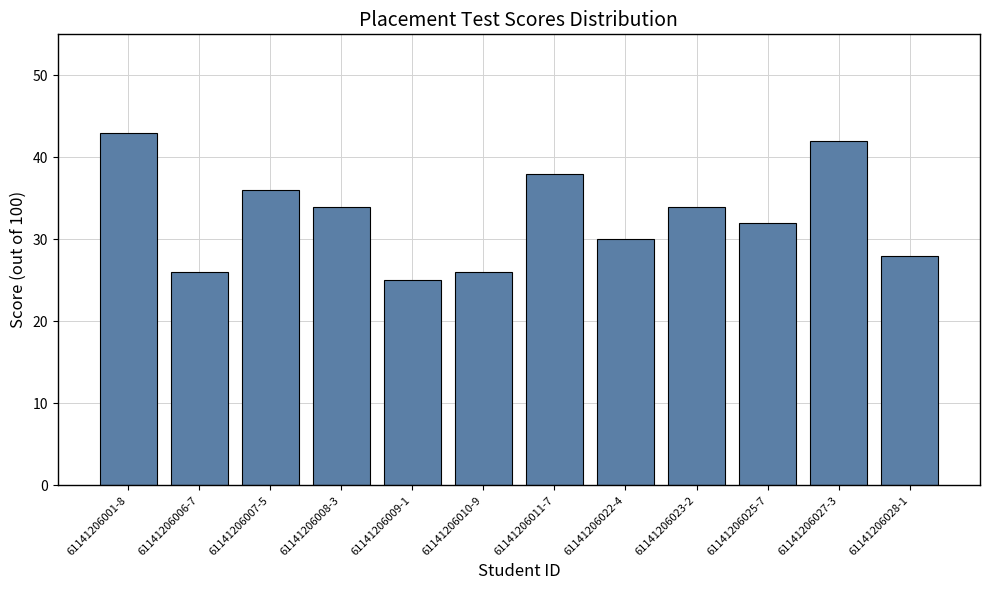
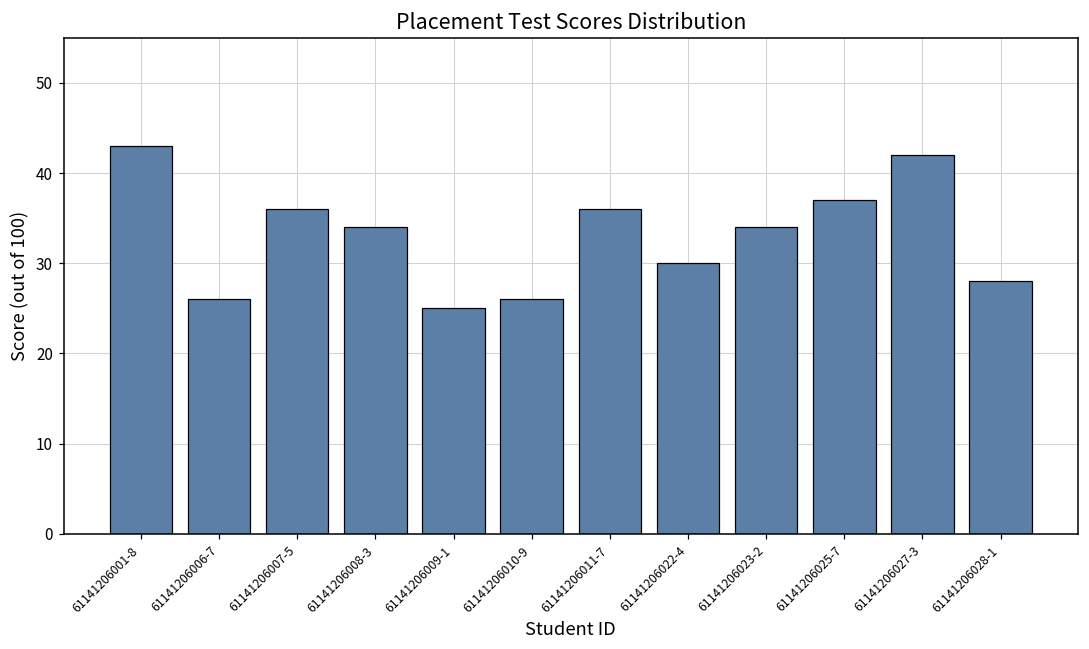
  {
    "61141206001-8": 43,
    "61141206006-7": 26,
    "61141206007-5": 36,
    "61141206008-3": 34,
    "61141206009-1": 25,
    "61141206010-9": 26,
-   "61141206011-7": 38,
+   "61141206011-7": 36,
    "61141206022-4": 30,
    "61141206023-2": 34,
-   "61141206025-7": 32,
+   "61141206025-7": 37,
    "61141206027-3": 42,
    "61141206028-1": 28
  }
